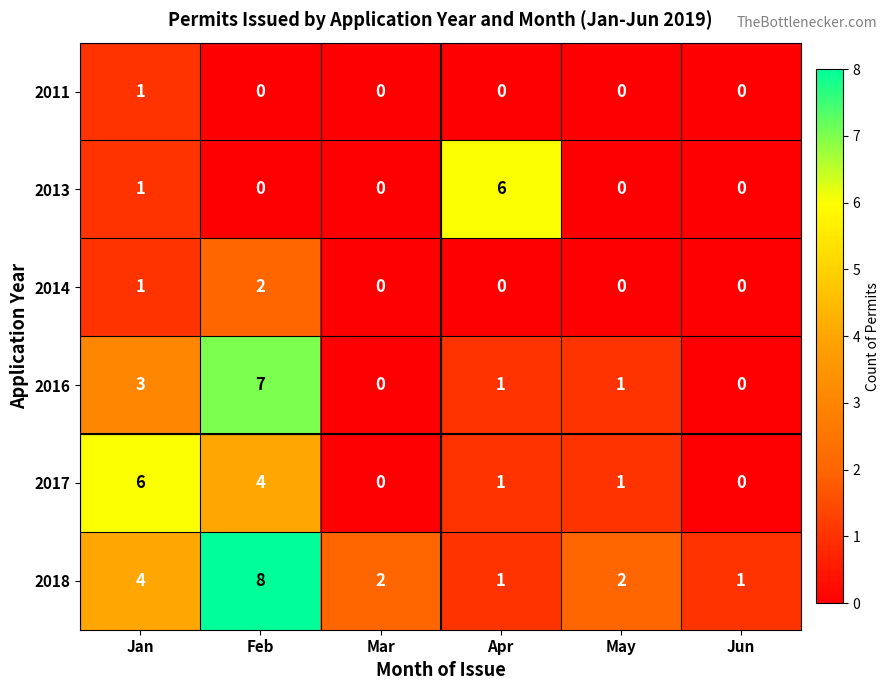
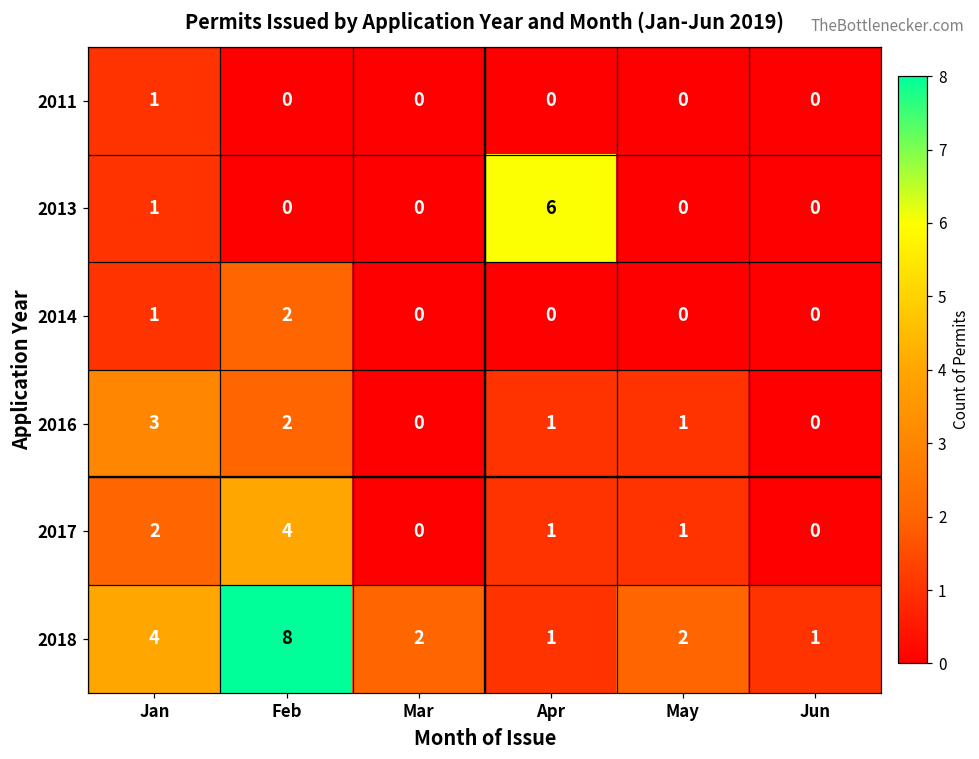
  {
    "2011": {
      "Jan": 1,
      "Feb": 0,
      "Mar": 0,
      "Apr": 0,
      "May": 0,
      "Jun": 0
    },
    "2013": {
      "Jan": 1,
      "Feb": 0,
      "Mar": 0,
      "Apr": 6,
      "May": 0,
      "Jun": 0
    },
    "2014": {
      "Jan": 1,
      "Feb": 2,
      "Mar": 0,
      "Apr": 0,
      "May": 0,
      "Jun": 0
    },
    "2016": {
      "Jan": 3,
-     "Feb": 7,
+     "Feb": 2,
      "Mar": 0,
      "Apr": 1,
      "May": 1,
      "Jun": 0
    },
    "2017": {
-     "Jan": 6,
+     "Jan": 2,
      "Feb": 4,
      "Mar": 0,
      "Apr": 1,
      "May": 1,
      "Jun": 0
    },
    "2018": {
      "Jan": 4,
      "Feb": 8,
      "Mar": 2,
      "Apr": 1,
      "May": 2,
      "Jun": 1
    }
  }
